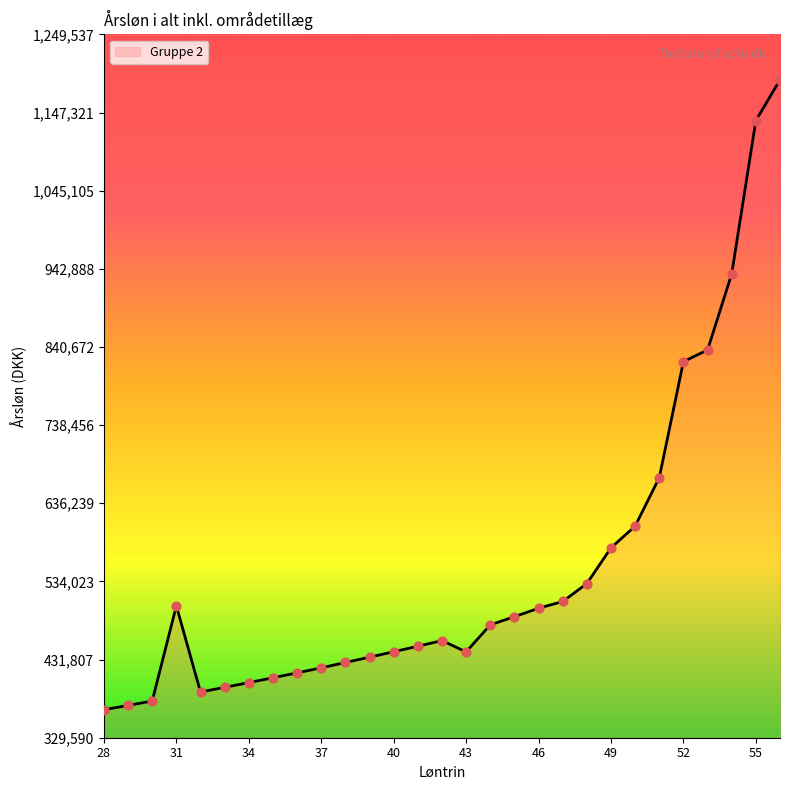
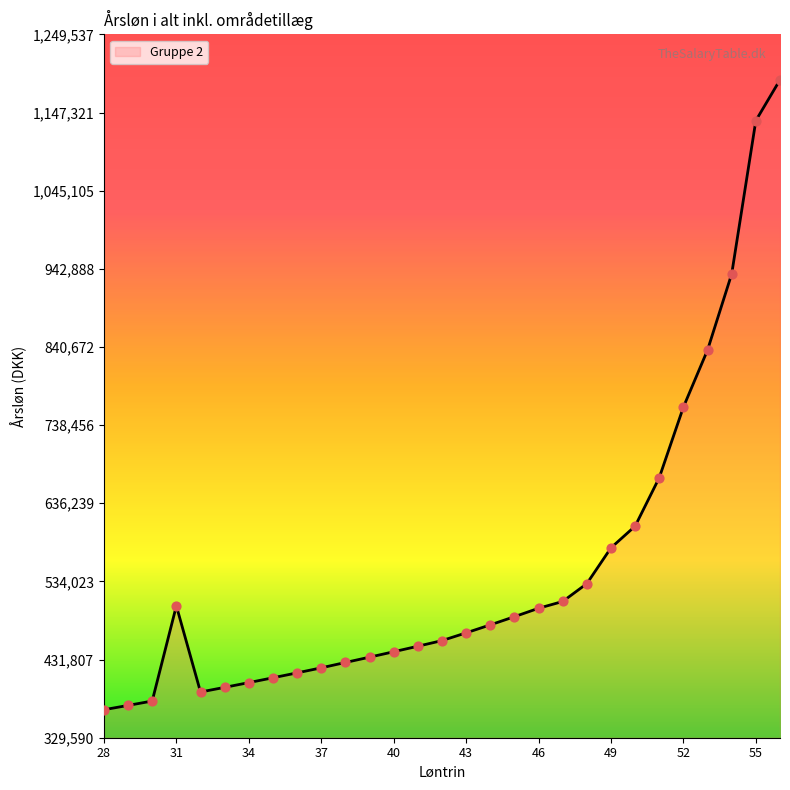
  {
    "28": "370,000",
    "31": "500,000",
    "34": "400,000",
    "37": "420,000",
    "40": "440,000",
-   "43": "440,000",
+   "43": "470,000",
    "46": "500,000",
    "49": "580,000",
-   "52": "820,000",
+   "52": "760,000",
    "55": "1,140,000"
  }
